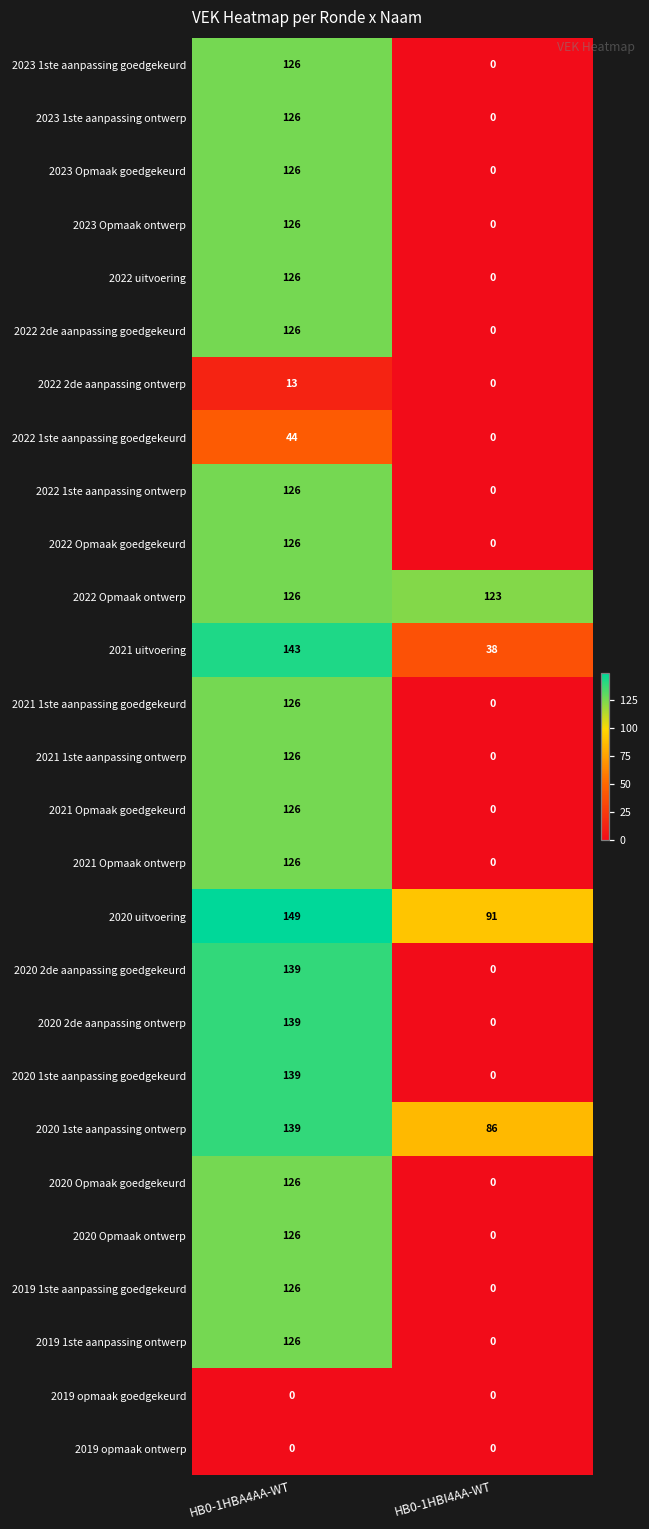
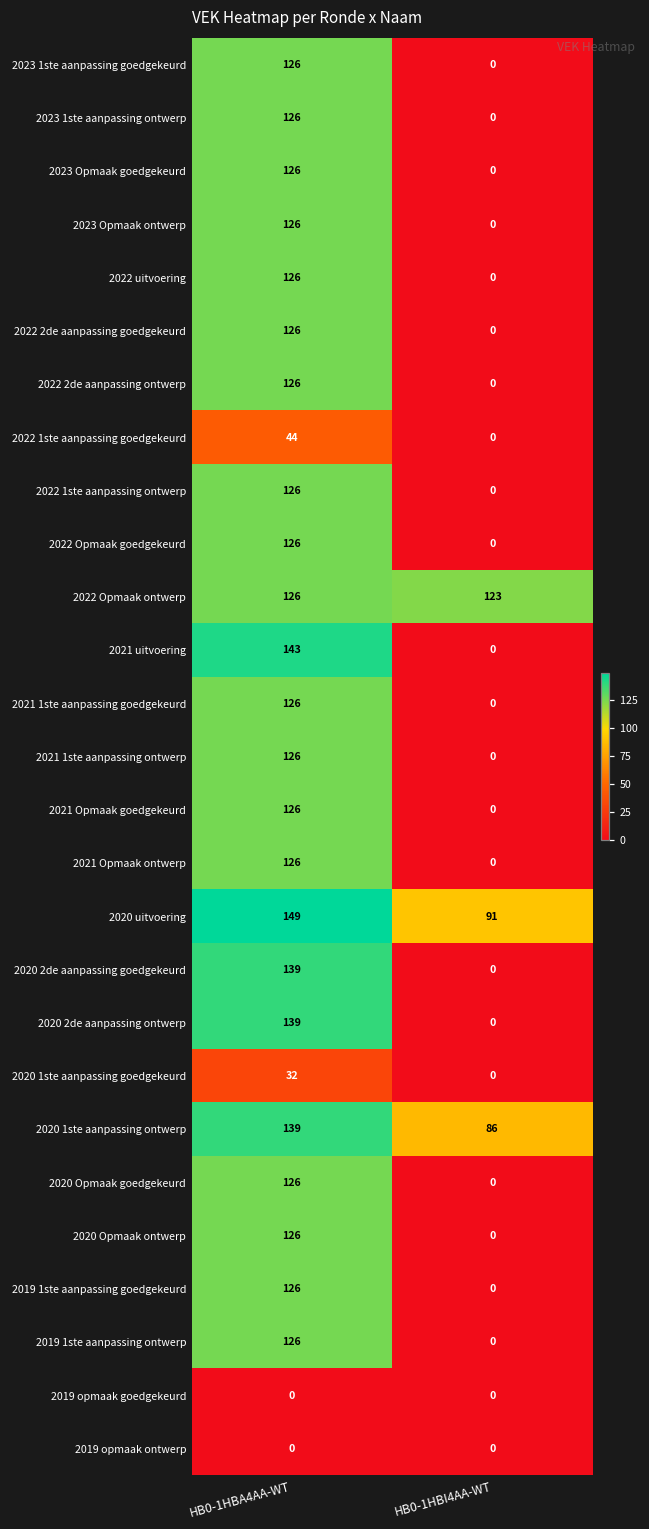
  {
    "2023 1ste aanpassing goedgekeurd": {
      "HB0-1HBA4AA-WT": 126,
      "HB0-1HBI4AA-WT": 0
    },
    "2023 1ste aanpassing ontwerp": {
      "HB0-1HBA4AA-WT": 126,
      "HB0-1HBI4AA-WT": 0
    },
    "2023 Opmaak goedgekeurd": {
      "HB0-1HBA4AA-WT": 126,
      "HB0-1HBI4AA-WT": 0
    },
    "2023 Opmaak ontwerp": {
      "HB0-1HBA4AA-WT": 126,
      "HB0-1HBI4AA-WT": 0
    },
    "2022 uitvoering": {
      "HB0-1HBA4AA-WT": 126,
      "HB0-1HBI4AA-WT": 0
    },
    "2022 2de aanpassing goedgekeurd": {
      "HB0-1HBA4AA-WT": 126,
      "HB0-1HBI4AA-WT": 0
    },
    "2022 2de aanpassing ontwerp": {
-     "HB0-1HBA4AA-WT": 13,
+     "HB0-1HBA4AA-WT": 126,
      "HB0-1HBI4AA-WT": 0
    },
    "2022 1ste aanpassing goedgekeurd": {
      "HB0-1HBA4AA-WT": 44,
      "HB0-1HBI4AA-WT": 0
    },
    "2022 1ste aanpassing ontwerp": {
      "HB0-1HBA4AA-WT": 126,
      "HB0-1HBI4AA-WT": 0
    },
    "2022 Opmaak goedgekeurd": {
      "HB0-1HBA4AA-WT": 126,
      "HB0-1HBI4AA-WT": 0
    },
    "2022 Opmaak ontwerp": {
      "HB0-1HBA4AA-WT": 126,
      "HB0-1HBI4AA-WT": 123
    },
    "2021 uitvoering": {
      "HB0-1HBA4AA-WT": 143,
-     "HB0-1HBI4AA-WT": 38
+     "HB0-1HBI4AA-WT": 0
    },
    "2021 1ste aanpassing goedgekeurd": {
      "HB0-1HBA4AA-WT": 126,
      "HB0-1HBI4AA-WT": 0
    },
    "2021 1ste aanpassing ontwerp": {
      "HB0-1HBA4AA-WT": 126,
      "HB0-1HBI4AA-WT": 0
    },
    "2021 Opmaak goedgekeurd": {
      "HB0-1HBA4AA-WT": 126,
      "HB0-1HBI4AA-WT": 0
    },
    "2021 Opmaak ontwerp": {
      "HB0-1HBA4AA-WT": 126,
      "HB0-1HBI4AA-WT": 0
    },
    "2020 uitvoering": {
      "HB0-1HBA4AA-WT": 149,
      "HB0-1HBI4AA-WT": 91
    },
    "2020 2de aanpassing goedgekeurd": {
      "HB0-1HBA4AA-WT": 139,
      "HB0-1HBI4AA-WT": 0
    },
    "2020 2de aanpassing ontwerp": {
      "HB0-1HBA4AA-WT": 139,
      "HB0-1HBI4AA-WT": 0
    },
    "2020 1ste aanpassing goedgekeurd": {
-     "HB0-1HBA4AA-WT": 139,
+     "HB0-1HBA4AA-WT": 32,
      "HB0-1HBI4AA-WT": 0
    },
    "2020 1ste aanpassing ontwerp": {
      "HB0-1HBA4AA-WT": 139,
      "HB0-1HBI4AA-WT": 86
    },
    "2020 Opmaak goedgekeurd": {
      "HB0-1HBA4AA-WT": 126,
      "HB0-1HBI4AA-WT": 0
    },
    "2020 Opmaak ontwerp": {
      "HB0-1HBA4AA-WT": 126,
      "HB0-1HBI4AA-WT": 0
    },
    "2019 1ste aanpassing goedgekeurd": {
      "HB0-1HBA4AA-WT": 126,
      "HB0-1HBI4AA-WT": 0
    },
    "2019 1ste aanpassing ontwerp": {
      "HB0-1HBA4AA-WT": 126,
      "HB0-1HBI4AA-WT": 0
    },
    "2019 opmaak goedgekeurd": {
      "HB0-1HBA4AA-WT": 0,
      "HB0-1HBI4AA-WT": 0
    },
    "2019 opmaak ontwerp": {
      "HB0-1HBA4AA-WT": 0,
      "HB0-1HBI4AA-WT": 0
    }
  }
